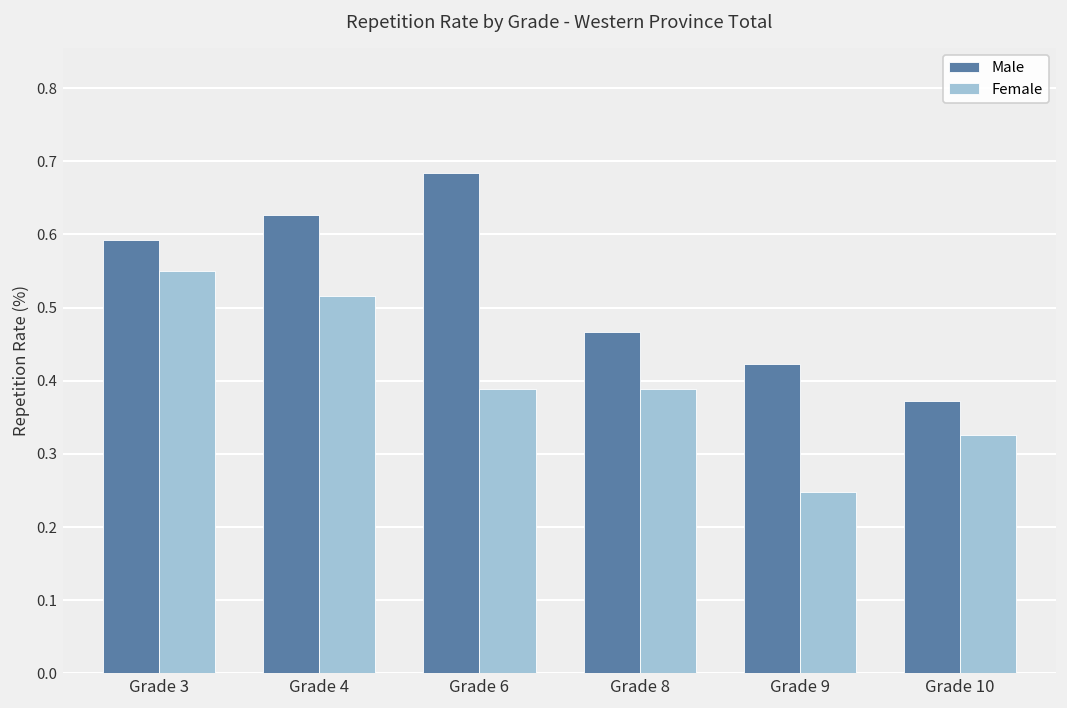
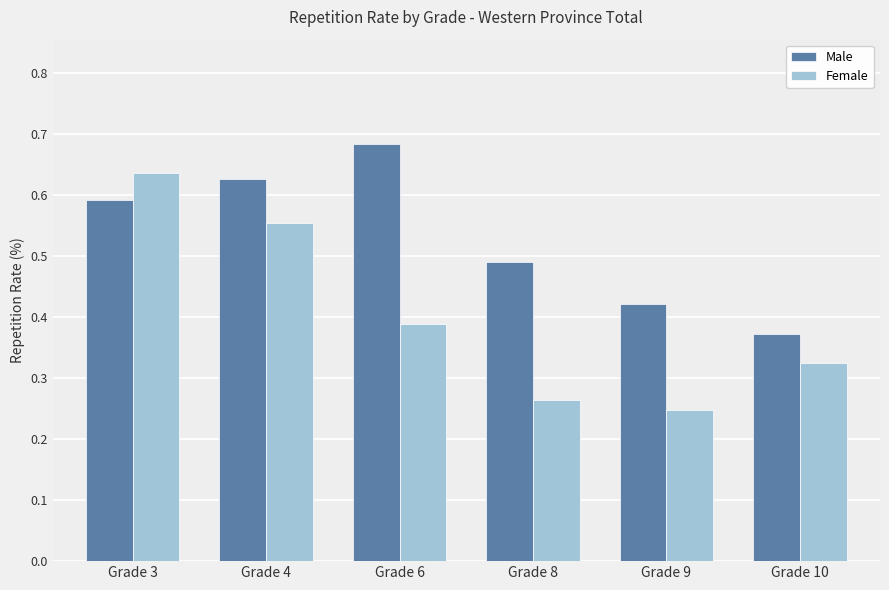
  {
    "Male": {
      "Grade 3": 0.59,
      "Grade 4": 0.63,
      "Grade 6": 0.68,
-     "Grade 8": 0.47,
+     "Grade 8": 0.49,
      "Grade 9": 0.42,
      "Grade 10": 0.37
    },
    "Female": {
-     "Grade 3": 0.55,
-     "Grade 4": 0.52,
+     "Grade 3": 0.64,
+     "Grade 4": 0.55,
      "Grade 6": 0.39,
-     "Grade 8": 0.39,
+     "Grade 8": 0.26,
      "Grade 9": 0.25,
      "Grade 10": 0.33
    }
  }
